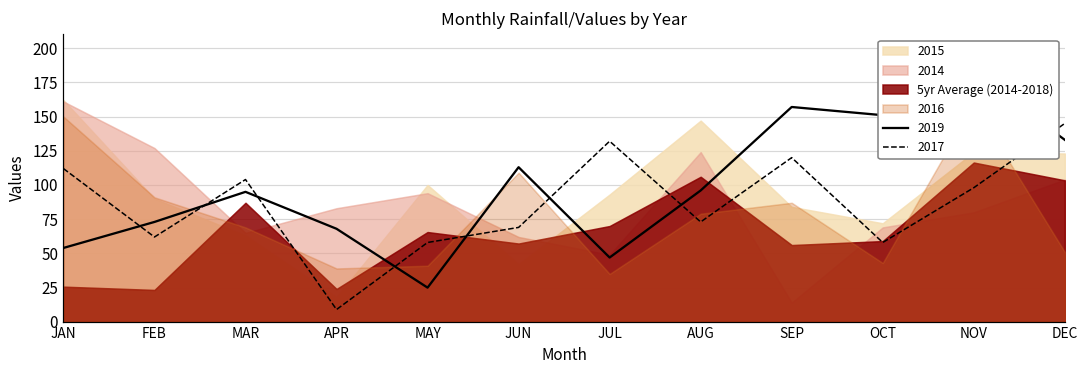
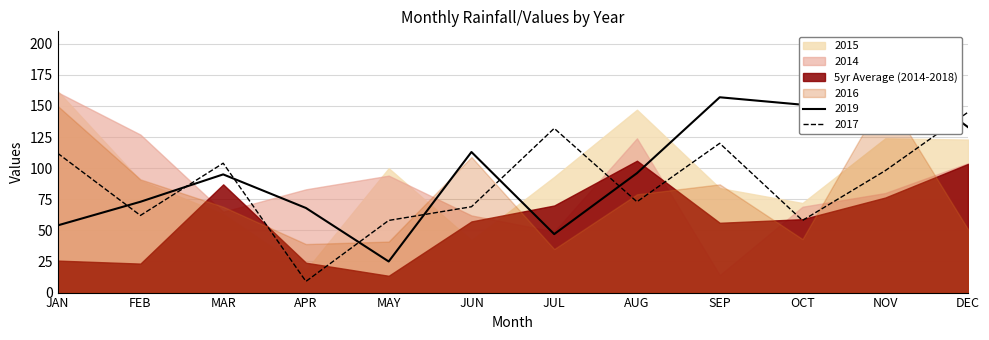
  {
    "5yr Average (2014-2018)": {
      "JAN": 26,
      "FEB": 23,
      "MAR": 87,
      "APR": 24,
-     "MAY": 66,
+     "MAY": 14,
      "JUN": 57,
      "JUL": 70,
      "AUG": 106,
      "SEP": 56,
-     "NOV": 116
+     "NOV": 76
    }
  }
